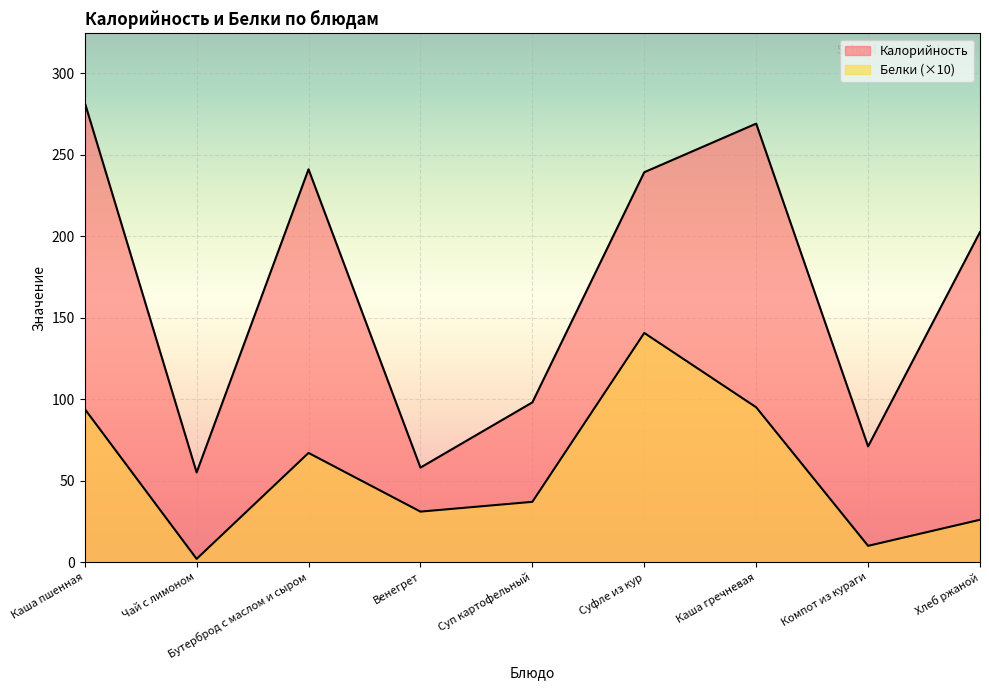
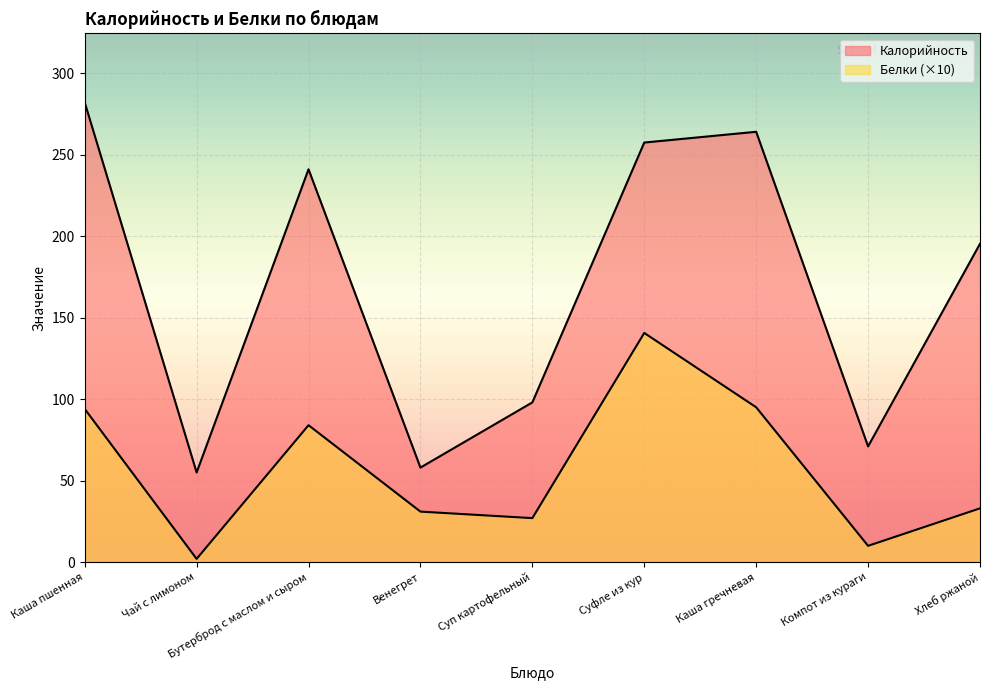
  {
    "Калорийность": {
      "Каша пшенная": 282,
      "Чай с лимоном": 55,
      "Бутерброд с маслом и сыром": 241,
      "Венегрет": 58,
      "Суп картофельный": 98,
-     "Суфле из кур": 239,
-     "Каша гречневая": 269,
+     "Суфле из кур": 257,
+     "Каша гречневая": 264,
      "Компот из кураги": 71,
-     "Хлеб ржаной": 203
+     "Хлеб ржаной": 195
    },
    "Белки (×10)": {
      "Каша пшенная": 94,
      "Чай с лимоном": 2,
-     "Бутерброд с маслом и сыром": 67,
+     "Бутерброд с маслом и сыром": 84,
      "Венегрет": 31,
-     "Суп картофельный": 37,
+     "Суп картофельный": 27,
      "Суфле из кур": 141,
      "Каша гречневая": 95,
      "Компот из кураги": 10,
-     "Хлеб ржаной": 26
+     "Хлеб ржаной": 33
    }
  }
